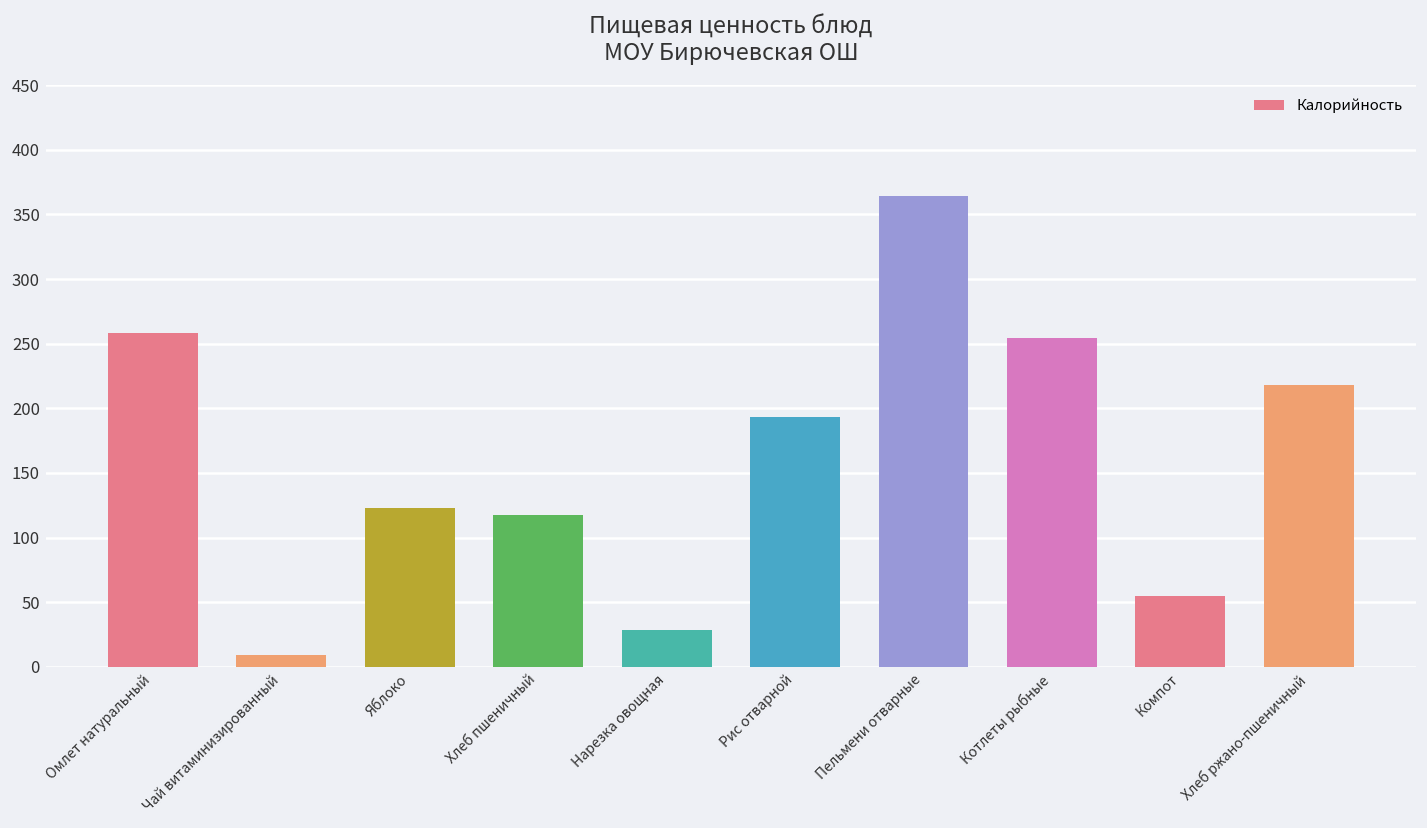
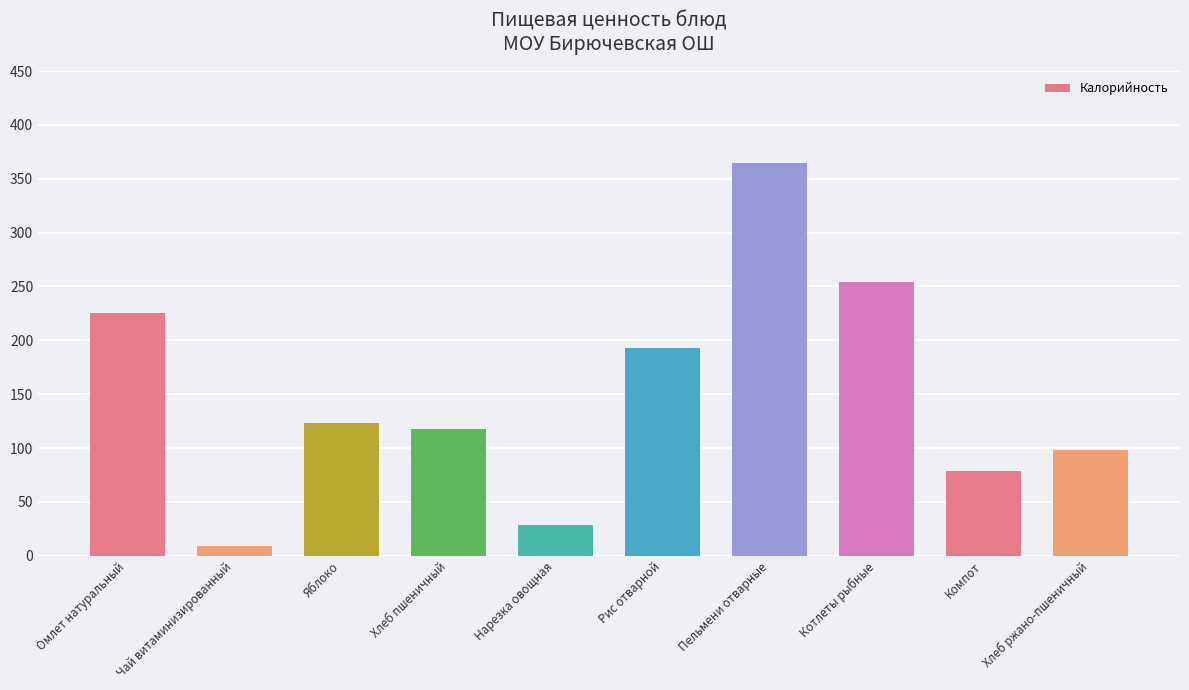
  {
-   "Омлет натуральный": 258,
+   "Омлет натуральный": 226,
    "Чай витаминизированный": 9,
    "Яблоко": 123,
    "Хлеб пшеничный": 117,
    "Нарезка овощная": 29,
    "Рис отварной": 193,
    "Пельмени отварные": 364,
    "Котлеты рыбные": 255,
-   "Компот": 55,
-   "Хлеб ржано-пшеничный": 218
+   "Компот": 79,
+   "Хлеб ржано-пшеничный": 98
  }
